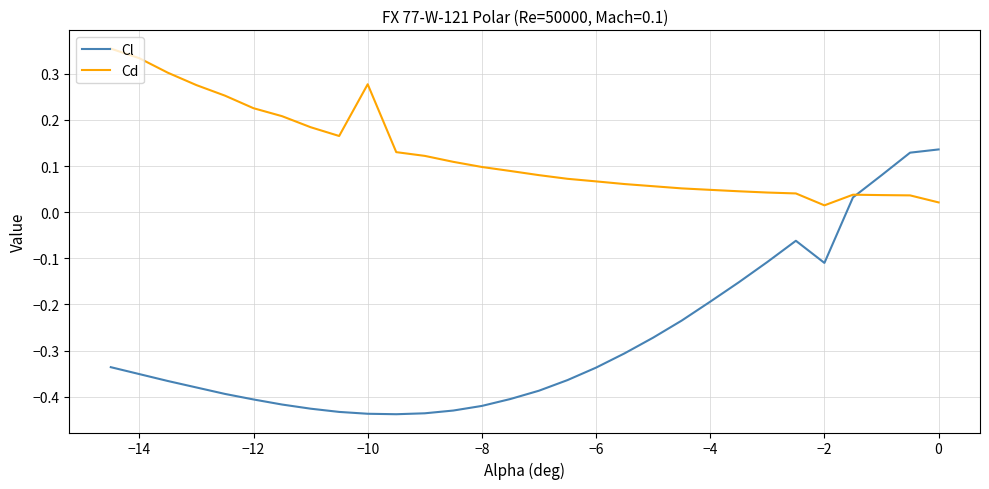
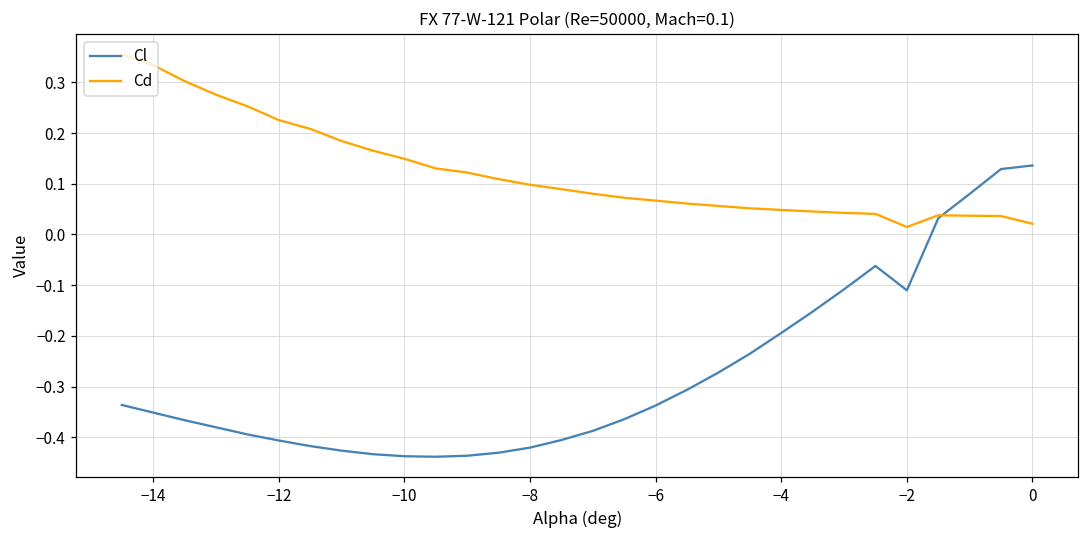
  {
    "Cl": {
      "−14": -0.35,
      "−12": -0.41,
      "−10": -0.44,
      "−8": -0.42,
      "−6": -0.34,
      "−4": -0.19,
      "−2": -0.11,
      "0": 0.14
    },
    "Cd": {
      "−12": 0.23,
-     "−10": 0.28,
+     "−10": 0.15,
      "−8": 0.10,
      "−6": 0.07,
      "−4": 0.05,
      "−2": 0.01,
      "0": 0.02
    }
  }
